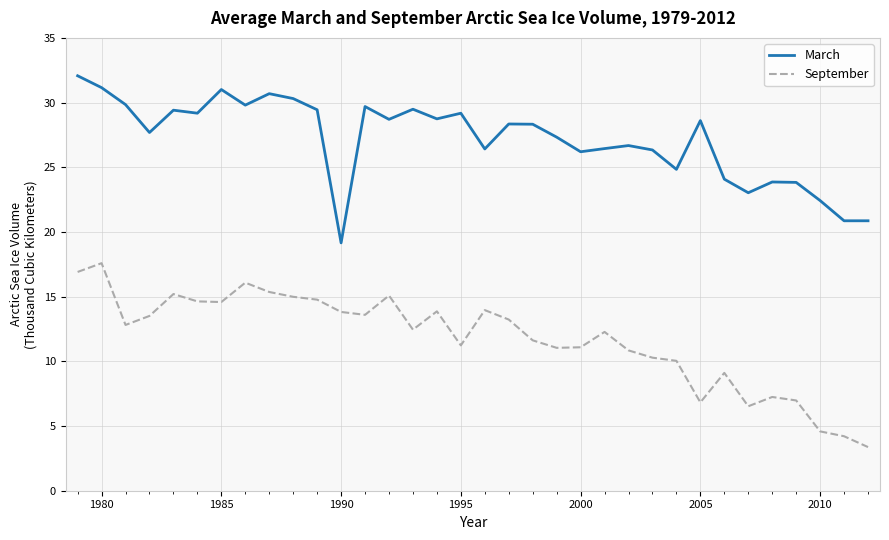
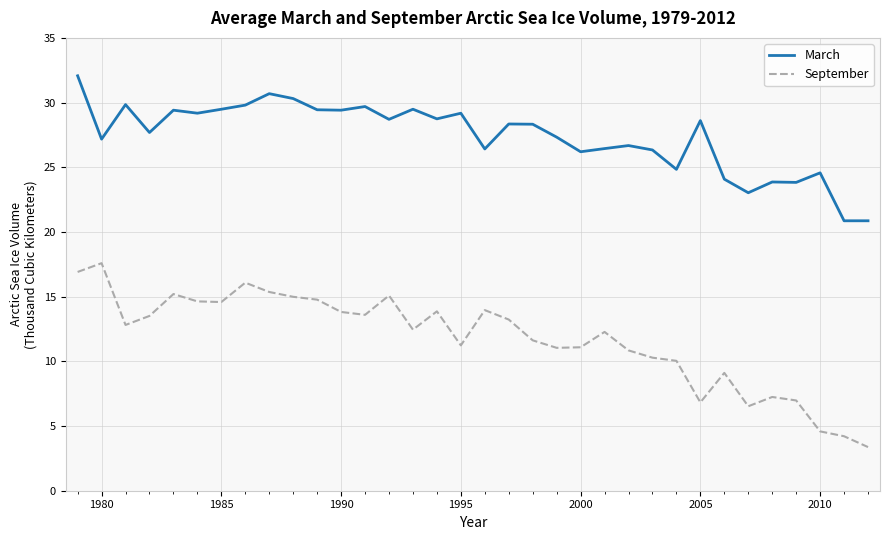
  {
    "March": {
-     "1980": 31.2,
-     "1985": 31.0,
-     "1990": 19.2,
+     "1980": 27.2,
+     "1985": 29.5,
+     "1990": 29.4,
      "1995": 29.2,
      "2000": 26.2,
      "2005": 28.6,
-     "2010": 22.4
+     "2010": 24.6
    },
    "September": {
      "1980": 17.6,
      "1985": 14.6,
      "1990": 13.8,
      "1995": 11.2,
      "2000": 11.1,
      "2005": 6.8,
      "2010": 4.6
    }
  }
